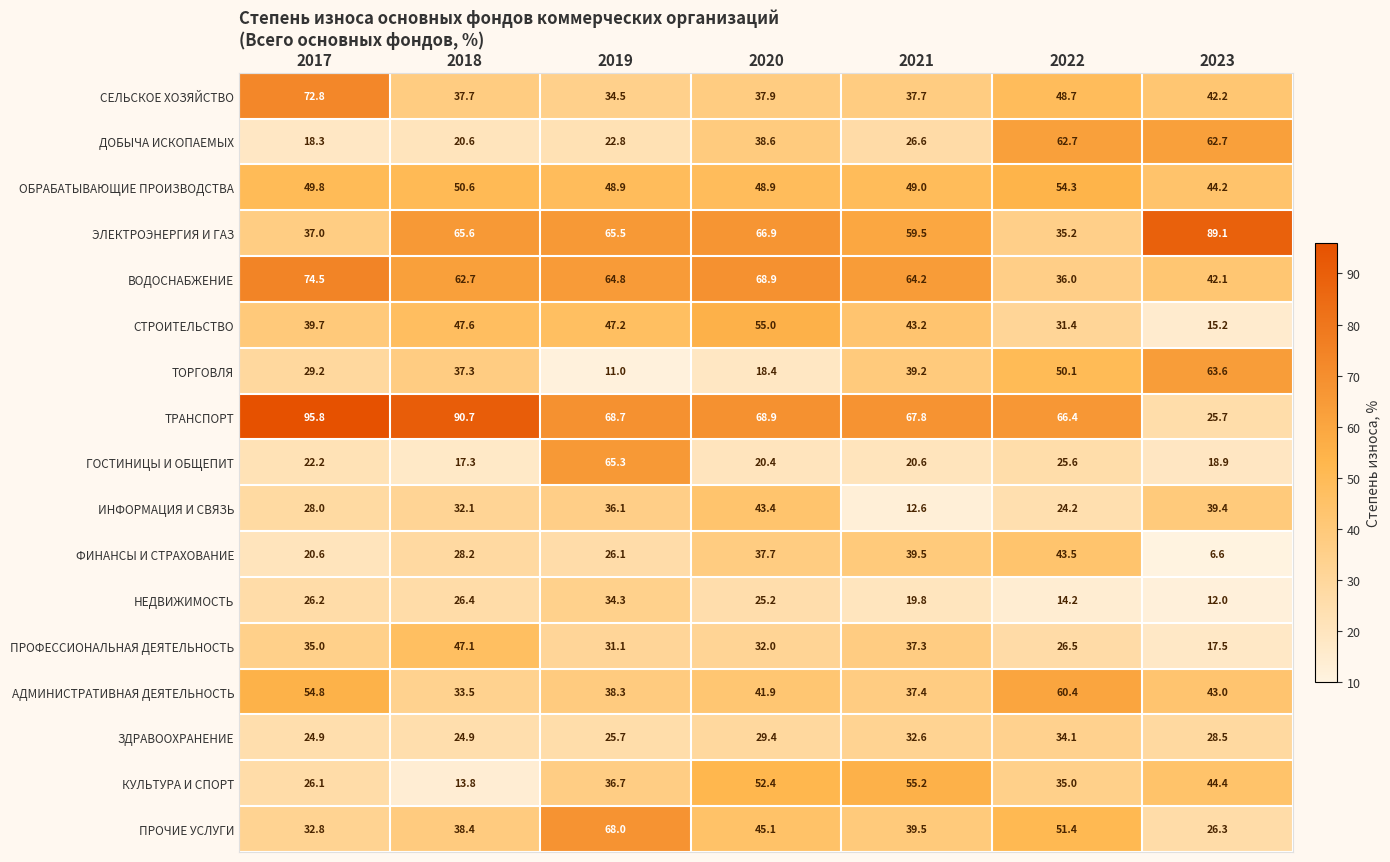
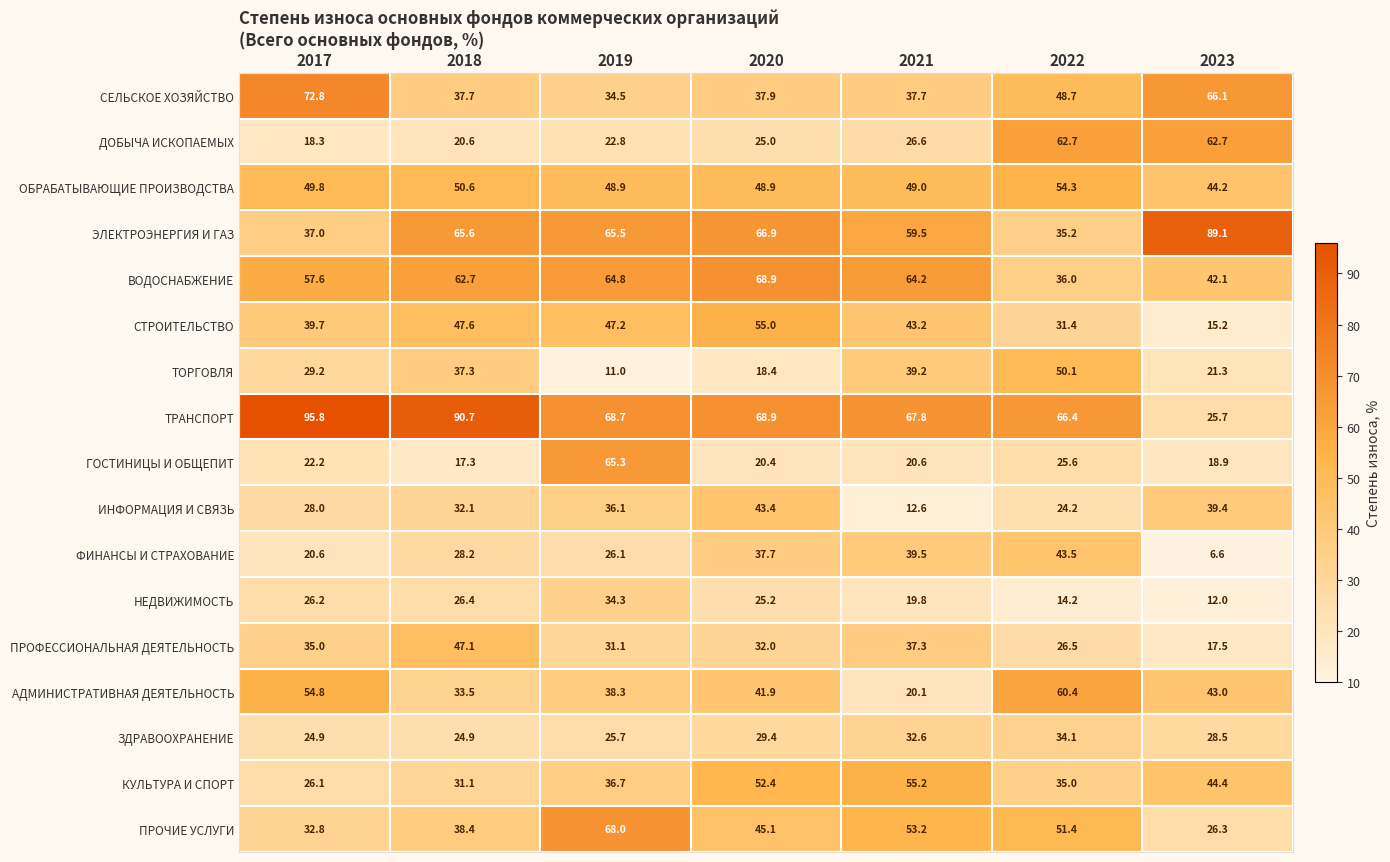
  {
    "СЕЛЬСКОЕ ХОЗЯЙСТВО": {
      "2017": 72.8,
      "2018": 37.7,
      "2019": 34.5,
      "2020": 37.9,
      "2021": 37.7,
      "2022": 48.7,
-     "2023": 42.2
+     "2023": 66.1
    },
    "ДОБЫЧА ИСКОПАЕМЫХ": {
      "2017": 18.3,
      "2018": 20.6,
      "2019": 22.8,
-     "2020": 38.6,
+     "2020": 25.0,
      "2021": 26.6,
      "2022": 62.7,
      "2023": 62.7
    },
    "ОБРАБАТЫВАЮЩИЕ ПРОИЗВОДСТВА": {
      "2017": 49.8,
      "2018": 50.6,
      "2019": 48.9,
      "2020": 48.9,
      "2021": 49.0,
      "2022": 54.3,
      "2023": 44.2
    },
    "ЭЛЕКТРОЭНЕРГИЯ И ГАЗ": {
      "2017": 37.0,
      "2018": 65.6,
      "2019": 65.5,
      "2020": 66.9,
      "2021": 59.5,
      "2022": 35.2,
      "2023": 89.1
    },
    "ВОДОСНАБЖЕНИЕ": {
-     "2017": 74.5,
+     "2017": 57.6,
      "2018": 62.7,
      "2019": 64.8,
      "2020": 68.9,
      "2021": 64.2,
      "2022": 36.0,
      "2023": 42.1
    },
    "СТРОИТЕЛЬСТВО": {
      "2017": 39.7,
      "2018": 47.6,
      "2019": 47.2,
      "2020": 55.0,
      "2021": 43.2,
      "2022": 31.4,
      "2023": 15.2
    },
    "ТОРГОВЛЯ": {
      "2017": 29.2,
      "2018": 37.3,
      "2019": 11.0,
      "2020": 18.4,
      "2021": 39.2,
      "2022": 50.1,
-     "2023": 63.6
+     "2023": 21.3
    },
    "ТРАНСПОРТ": {
      "2017": 95.8,
      "2018": 90.7,
      "2019": 68.7,
      "2020": 68.9,
      "2021": 67.8,
      "2022": 66.4,
      "2023": 25.7
    },
    "ГОСТИНИЦЫ И ОБЩЕПИТ": {
      "2017": 22.2,
      "2018": 17.3,
      "2019": 65.3,
      "2020": 20.4,
      "2021": 20.6,
      "2022": 25.6,
      "2023": 18.9
    },
    "ИНФОРМАЦИЯ И СВЯЗЬ": {
      "2017": 28.0,
      "2018": 32.1,
      "2019": 36.1,
      "2020": 43.4,
      "2021": 12.6,
      "2022": 24.2,
      "2023": 39.4
    },
    "ФИНАНСЫ И СТРАХОВАНИЕ": {
      "2017": 20.6,
      "2018": 28.2,
      "2019": 26.1,
      "2020": 37.7,
      "2021": 39.5,
      "2022": 43.5,
      "2023": 6.6
    },
    "НЕДВИЖИМОСТЬ": {
      "2017": 26.2,
      "2018": 26.4,
      "2019": 34.3,
      "2020": 25.2,
      "2021": 19.8,
      "2022": 14.2,
      "2023": 12.0
    },
    "ПРОФЕССИОНАЛЬНАЯ ДЕЯТЕЛЬНОСТЬ": {
      "2017": 35.0,
      "2018": 47.1,
      "2019": 31.1,
      "2020": 32.0,
      "2021": 37.3,
      "2022": 26.5,
      "2023": 17.5
    },
    "АДМИНИСТРАТИВНАЯ ДЕЯТЕЛЬНОСТЬ": {
      "2017": 54.8,
      "2018": 33.5,
      "2019": 38.3,
      "2020": 41.9,
-     "2021": 37.4,
+     "2021": 20.1,
      "2022": 60.4,
      "2023": 43.0
    },
    "ЗДРАВООХРАНЕНИЕ": {
      "2017": 24.9,
      "2018": 24.9,
      "2019": 25.7,
      "2020": 29.4,
      "2021": 32.6,
      "2022": 34.1,
      "2023": 28.5
    },
    "КУЛЬТУРА И СПОРТ": {
      "2017": 26.1,
-     "2018": 13.8,
+     "2018": 31.1,
      "2019": 36.7,
      "2020": 52.4,
      "2021": 55.2,
      "2022": 35.0,
      "2023": 44.4
    },
    "ПРОЧИЕ УСЛУГИ": {
      "2017": 32.8,
      "2018": 38.4,
      "2019": 68.0,
      "2020": 45.1,
-     "2021": 39.5,
+     "2021": 53.2,
      "2022": 51.4,
      "2023": 26.3
    }
  }
